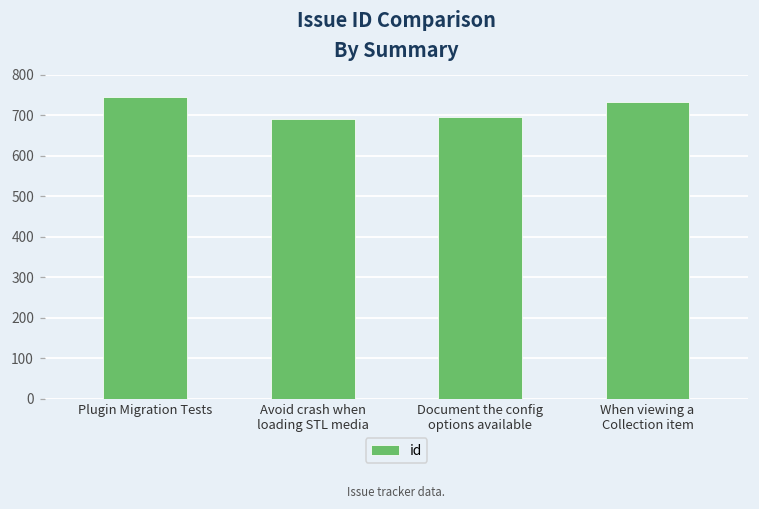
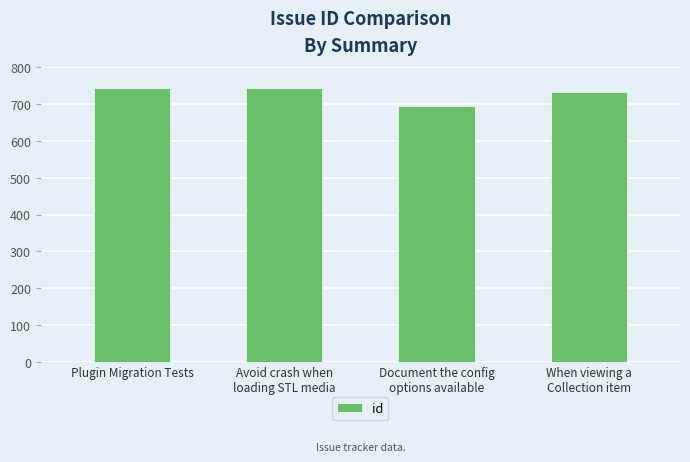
  {
    "Plugin Migration Tests": 750,
-   "Avoid crash when loading STL media": 690,
+   "Avoid crash when loading STL media": 740,
    "Document the config options available": 700,
    "When viewing a Collection item": 730
  }
